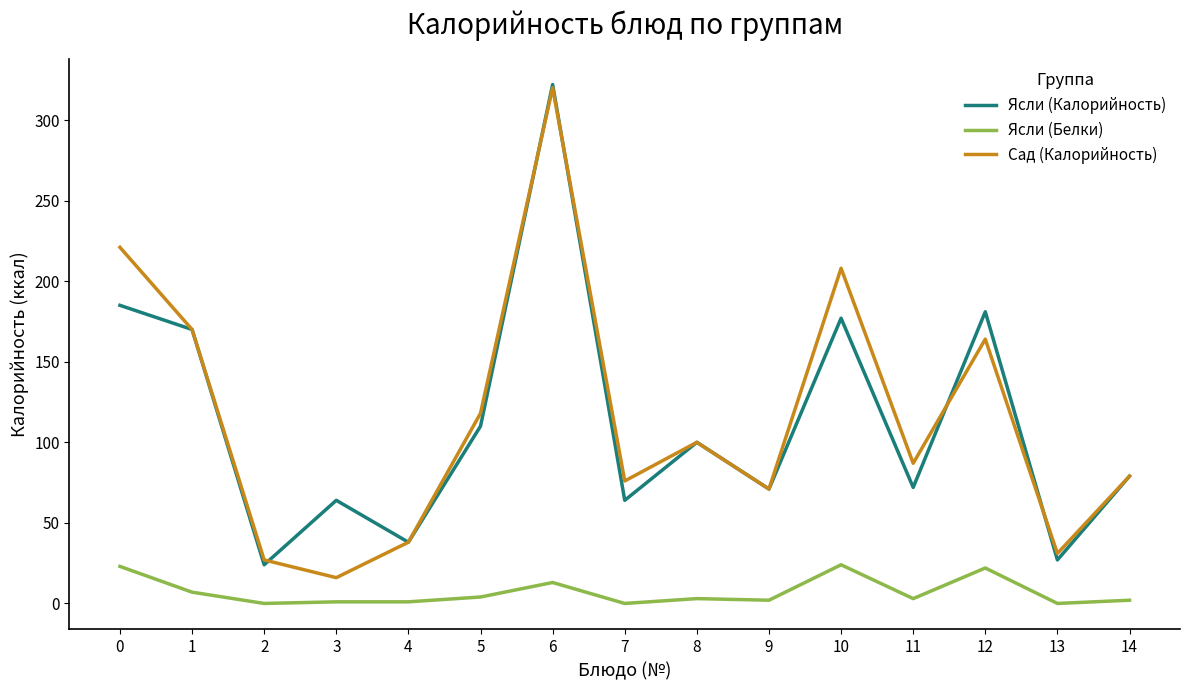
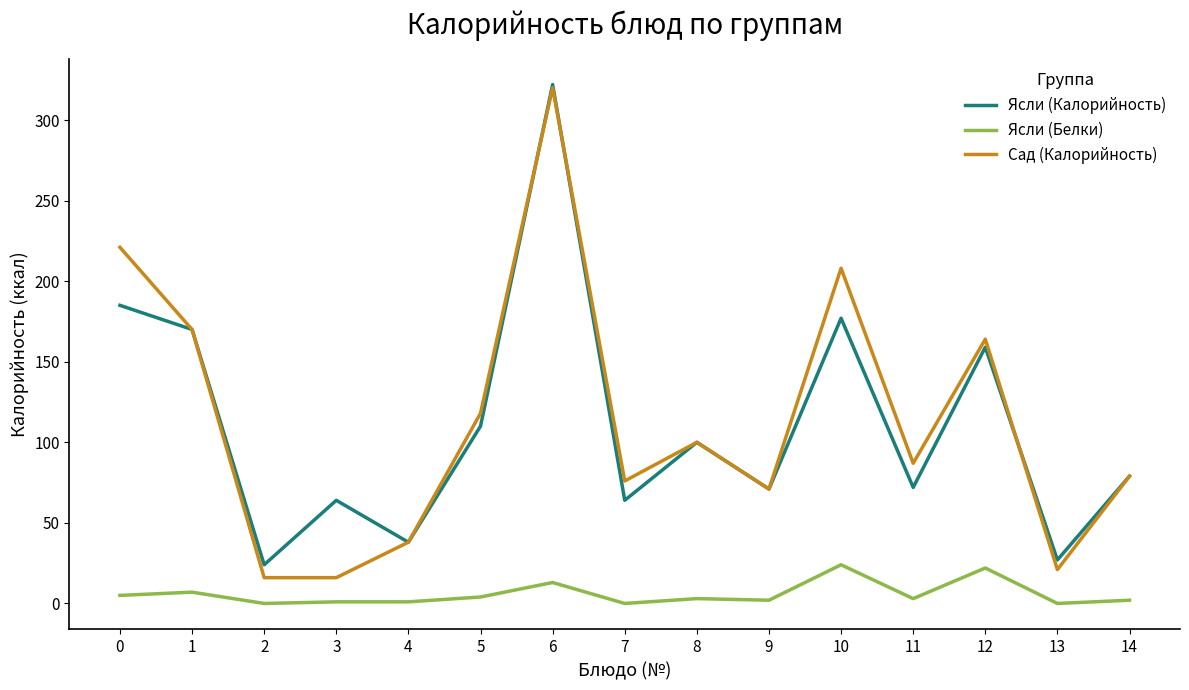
  {
    "Ясли (Калорийность)": {
      "0": 185,
      "2": 24,
      "3": 64,
      "5": 110,
      "6": 322,
      "7": 64,
      "10": 177,
      "11": 72,
-     "12": 181,
+     "12": 159,
      "13": 27
    },
    "Ясли (Белки)": {
-     "0": 23,
+     "0": 5,
      "1": 7,
      "2": 0,
      "3": 1,
      "4": 1,
      "5": 4,
      "6": 13,
      "7": 0,
      "8": 3,
      "9": 2,
      "10": 24,
      "11": 3,
      "12": 22,
      "13": 0,
      "14": 2
    },
    "Сад (Калорийность)": {
      "0": 221,
-     "2": 27,
+     "2": 16,
      "3": 16,
      "5": 118,
      "6": 320,
      "7": 76,
      "10": 208,
      "11": 87,
      "12": 164,
-     "13": 31
+     "13": 21
    }
  }
